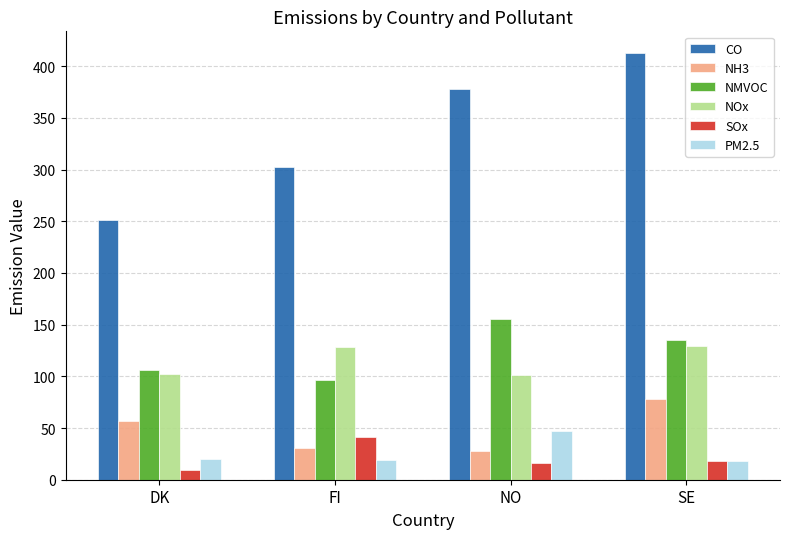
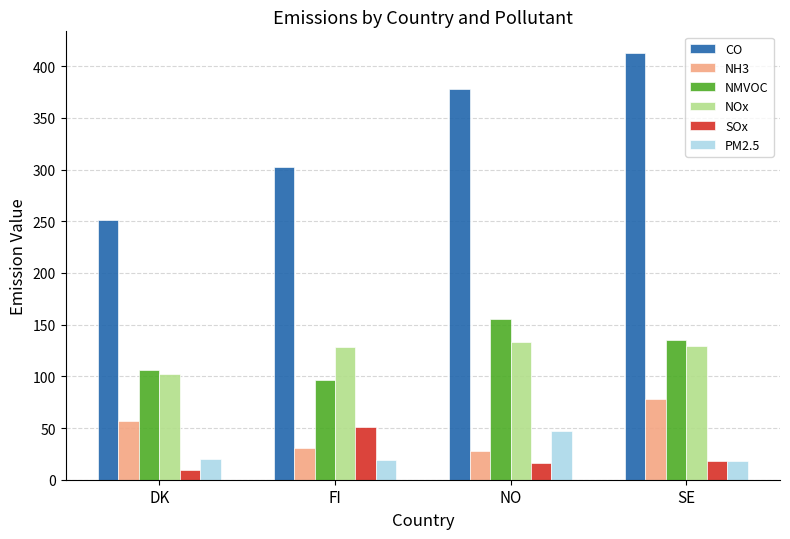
  {
    "CO": {
      "DK": 251,
      "FI": 302,
      "NO": 378,
      "SE": 413
    },
    "NH3": {
      "DK": 57,
      "FI": 31,
      "NO": 28,
      "SE": 78
    },
    "NMVOC": {
      "DK": 106,
      "FI": 96,
      "NO": 155,
      "SE": 135
    },
    "NOx": {
      "DK": 102,
      "FI": 128,
-     "NO": 101,
+     "NO": 133,
      "SE": 129
    },
    "SOx": {
      "DK": 9,
-     "FI": 41,
+     "FI": 51,
      "NO": 16,
      "SE": 18
    },
    "PM2.5": {
      "DK": 20,
      "FI": 19,
      "NO": 47,
      "SE": 18
    }
  }
